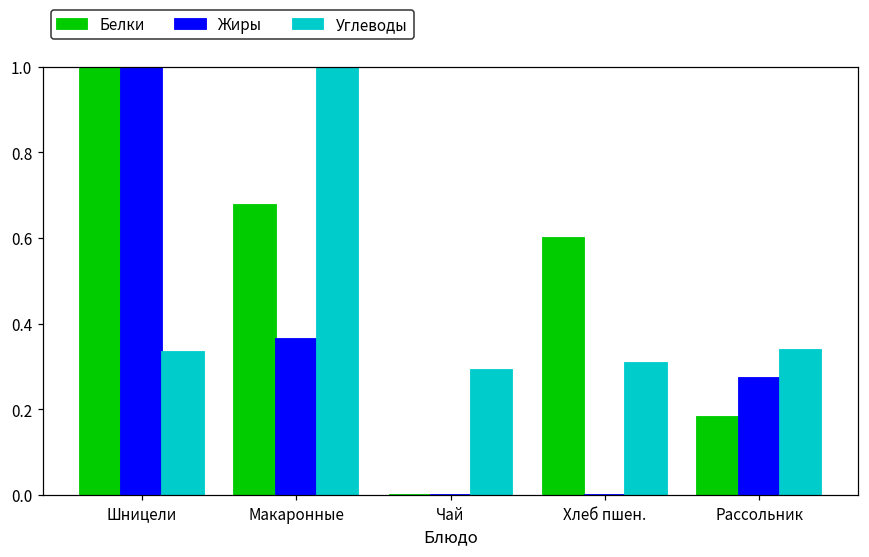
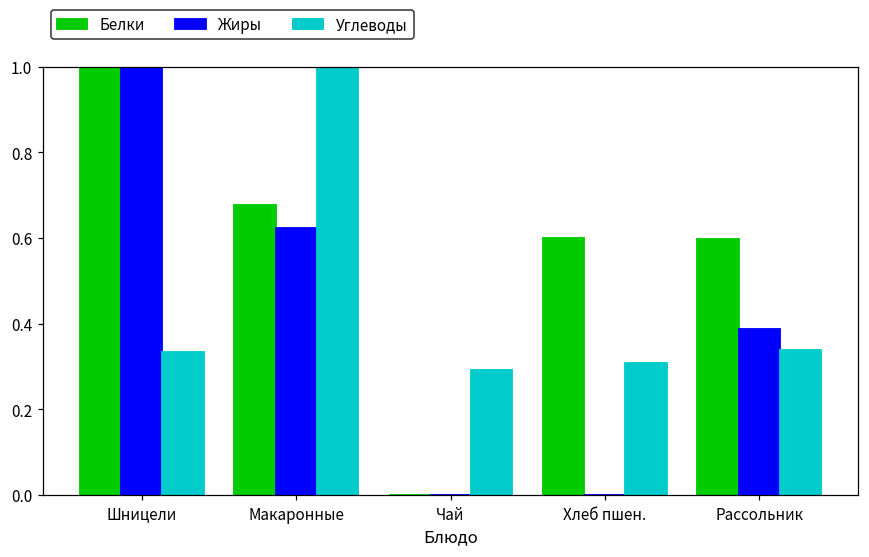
  {
    "Белки": {
      "Шницели": 1.00,
      "Макаронные": 0.68,
      "Чай": 0.00,
      "Хлеб пшен.": 0.60,
-     "Рассольник": 0.18
+     "Рассольник": 0.60
    },
    "Жиры": {
      "Шницели": 1.00,
-     "Макаронные": 0.36,
+     "Макаронные": 0.62,
      "Чай": 0.00,
      "Хлеб пшен.": 0.00,
-     "Рассольник": 0.27
+     "Рассольник": 0.39
    },
    "Углеводы": {
      "Шницели": 0.33,
      "Макаронные": 1.00,
      "Чай": 0.29,
      "Хлеб пшен.": 0.31,
      "Рассольник": 0.34
    }
  }
